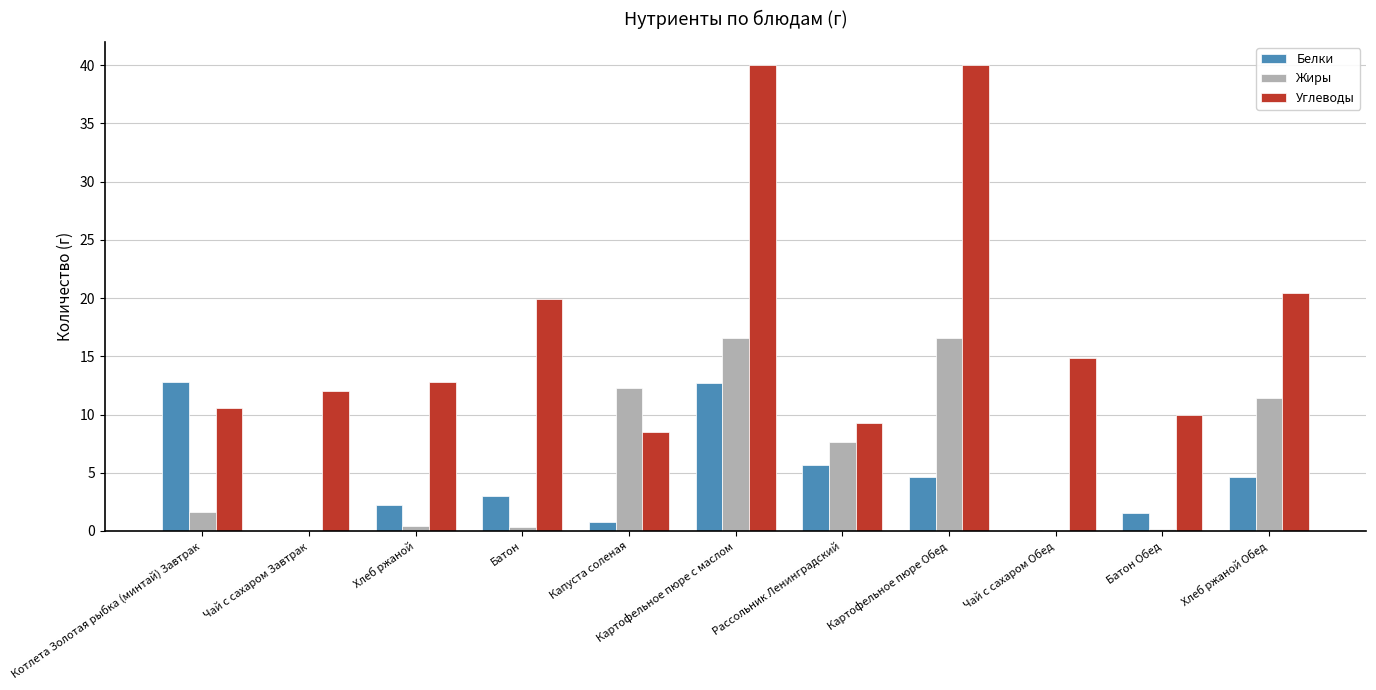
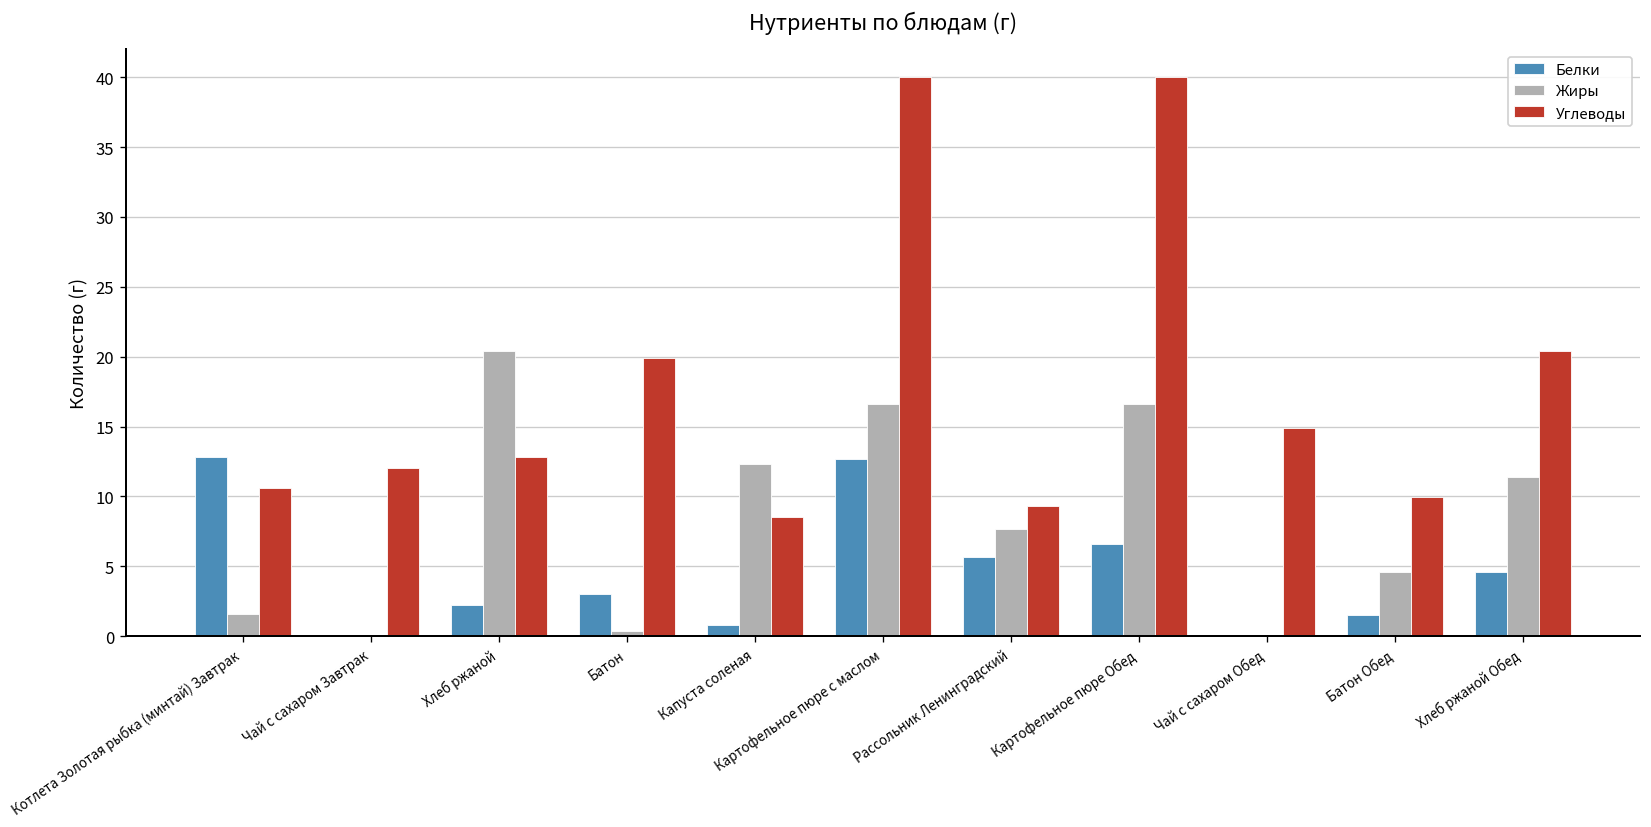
  {
    "Белки": {
      "Котлета Золотая рыбка (минтай) Завтрак": 12.8,
      "Хлеб ржаной": 2.2,
      "Батон": 3.0,
      "Капуста соленая": 0.8,
      "Картофельное пюре с маслом": 12.7,
      "Рассольник Ленинградский": 5.7,
-     "Картофельное пюре Обед": 4.6,
+     "Картофельное пюре Обед": 6.6,
      "Батон Обед": 1.5,
      "Хлеб ржаной Обед": 4.6
    },
    "Жиры": {
      "Котлета Золотая рыбка (минтай) Завтрак": 1.6,
      "Чай с сахаром Завтрак": 0.0,
-     "Хлеб ржаной": 0.4,
+     "Хлеб ржаной": 20.4,
      "Батон": 0.4,
      "Капуста соленая": 12.3,
      "Картофельное пюре с маслом": 16.6,
      "Рассольник Ленинградский": 7.7,
      "Картофельное пюре Обед": 16.6,
      "Чай с сахаром Обед": 0.0,
-     "Батон Обед": 0.2,
+     "Батон Обед": 4.6,
      "Хлеб ржаной Обед": 11.4
    },
    "Углеводы": {
      "Котлета Золотая рыбка (минтай) Завтрак": 10.6,
      "Чай с сахаром Завтрак": 12.0,
      "Хлеб ржаной": 12.8,
      "Батон": 19.9,
      "Капуста соленая": 8.5,
      "Картофельное пюре с маслом": 40.0,
      "Рассольник Ленинградский": 9.3,
      "Картофельное пюре Обед": 40.0,
      "Чай с сахаром Обед": 14.9,
      "Батон Обед": 9.9,
      "Хлеб ржаной Обед": 20.4
    }
  }
